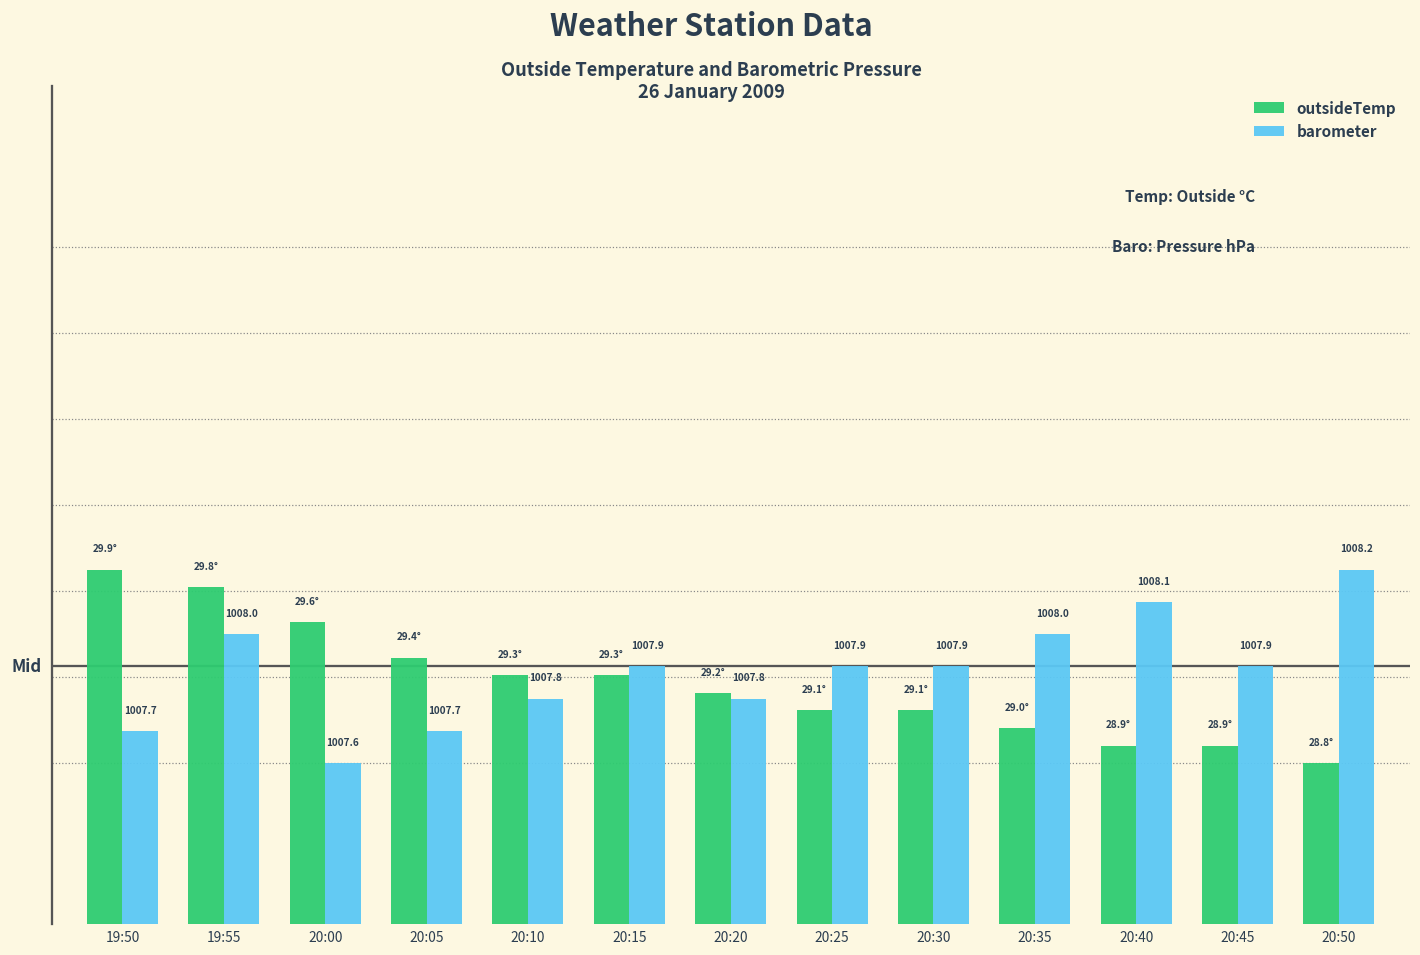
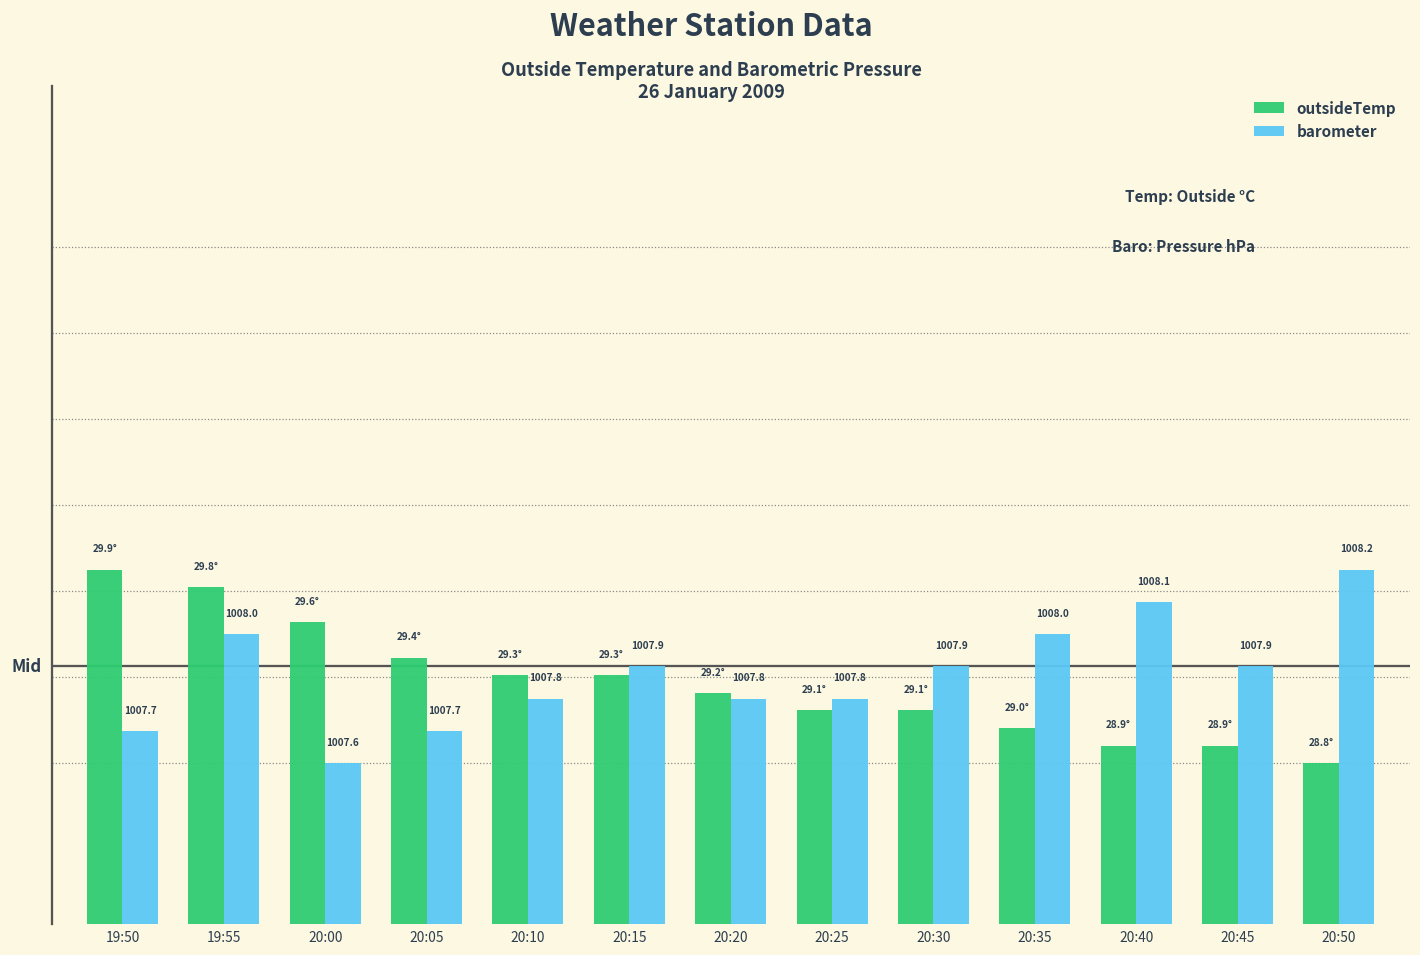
  {
    "barometer": {
      "19:50": 1007.7,
      "19:55": 1008.0,
      "20:00": 1007.6,
      "20:05": 1007.7,
      "20:10": 1007.8,
      "20:15": 1007.9,
      "20:20": 1007.8,
-     "20:25": 1007.9,
+     "20:25": 1007.8,
      "20:30": 1007.9,
      "20:35": 1008.0,
      "20:40": 1008.1,
      "20:45": 1007.9,
      "20:50": 1008.2
    }
  }
